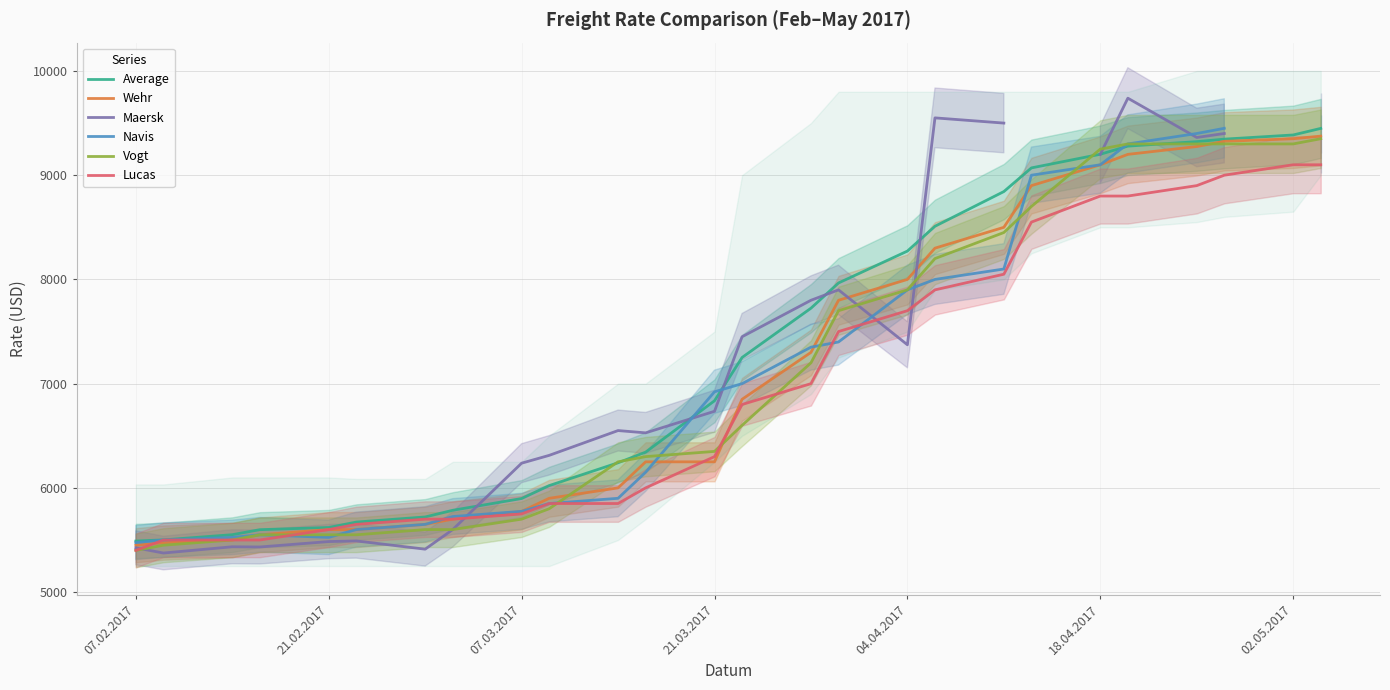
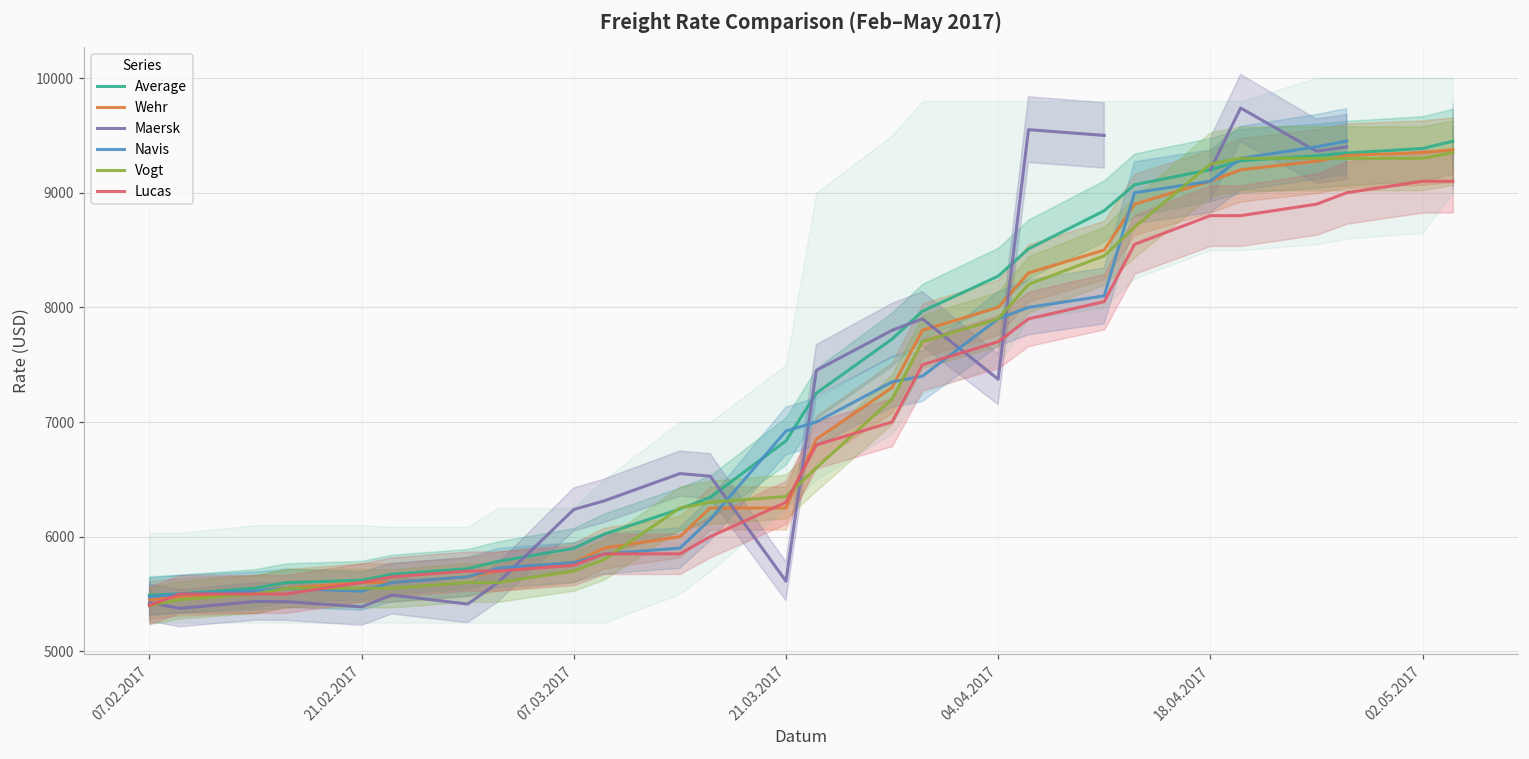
  {
    "Maersk": {
      "07.02.2017": 5430,
-     "21.02.2017": 5490,
-     "21.03.2017": 6740,
+     "21.02.2017": 5390,
+     "21.03.2017": 5610,
      "04.04.2017": 7370
    },
    "Navis": {
      "21.02.2017": 5530,
      "21.03.2017": 6920
    }
  }
